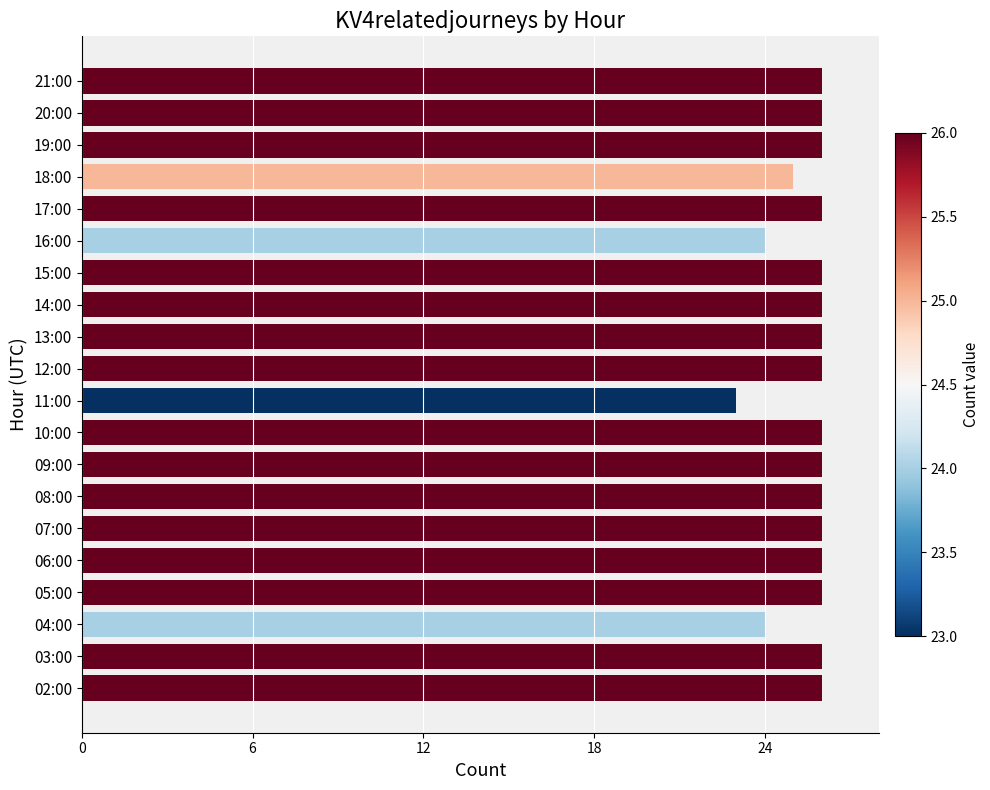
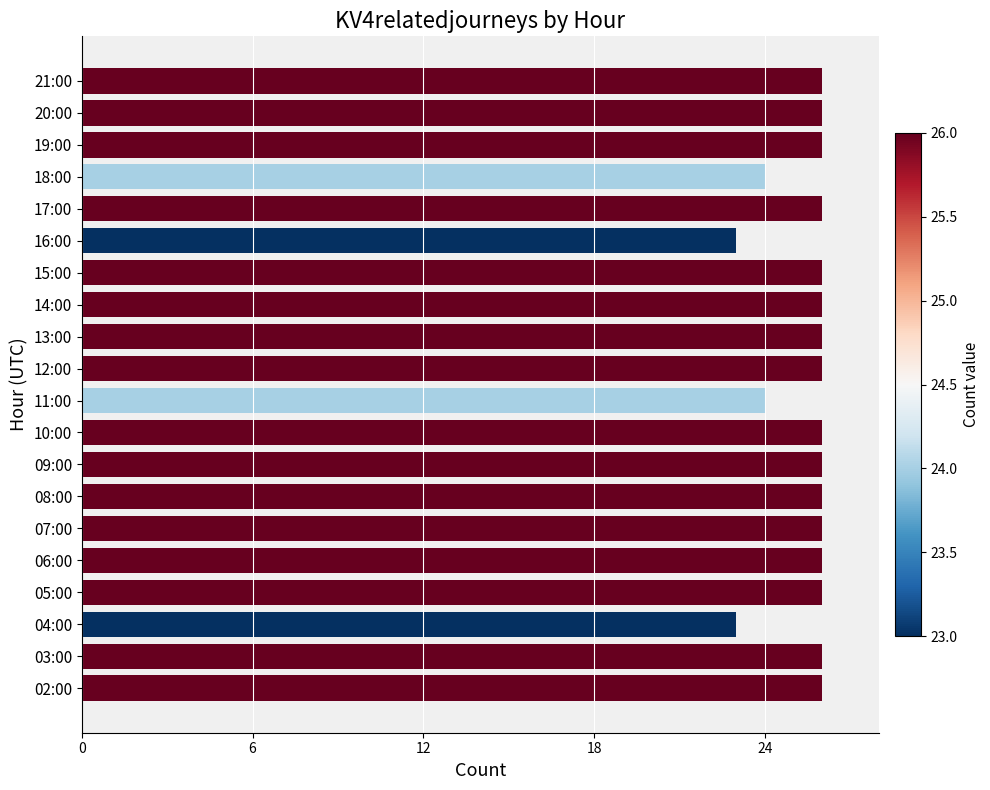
  {
    "21:00": 26,
    "20:00": 26,
    "19:00": 26,
-   "18:00": 25,
+   "18:00": 24,
    "17:00": 26,
-   "16:00": 24,
+   "16:00": 23,
    "15:00": 26,
    "14:00": 26,
    "13:00": 26,
    "12:00": 26,
-   "11:00": 23,
+   "11:00": 24,
    "10:00": 26,
    "09:00": 26,
    "08:00": 26,
    "07:00": 26,
    "06:00": 26,
    "05:00": 26,
-   "04:00": 24,
+   "04:00": 23,
    "03:00": 26,
    "02:00": 26
  }
